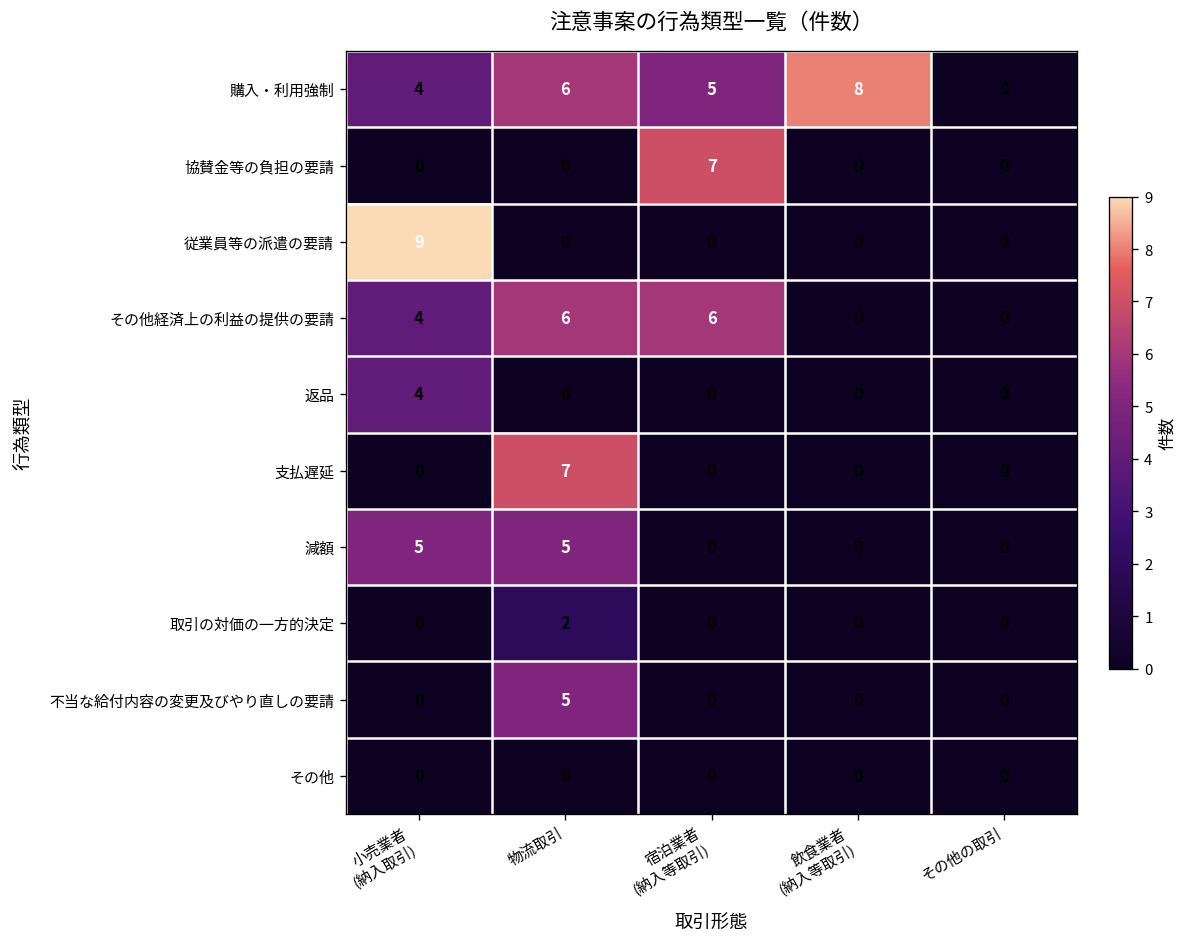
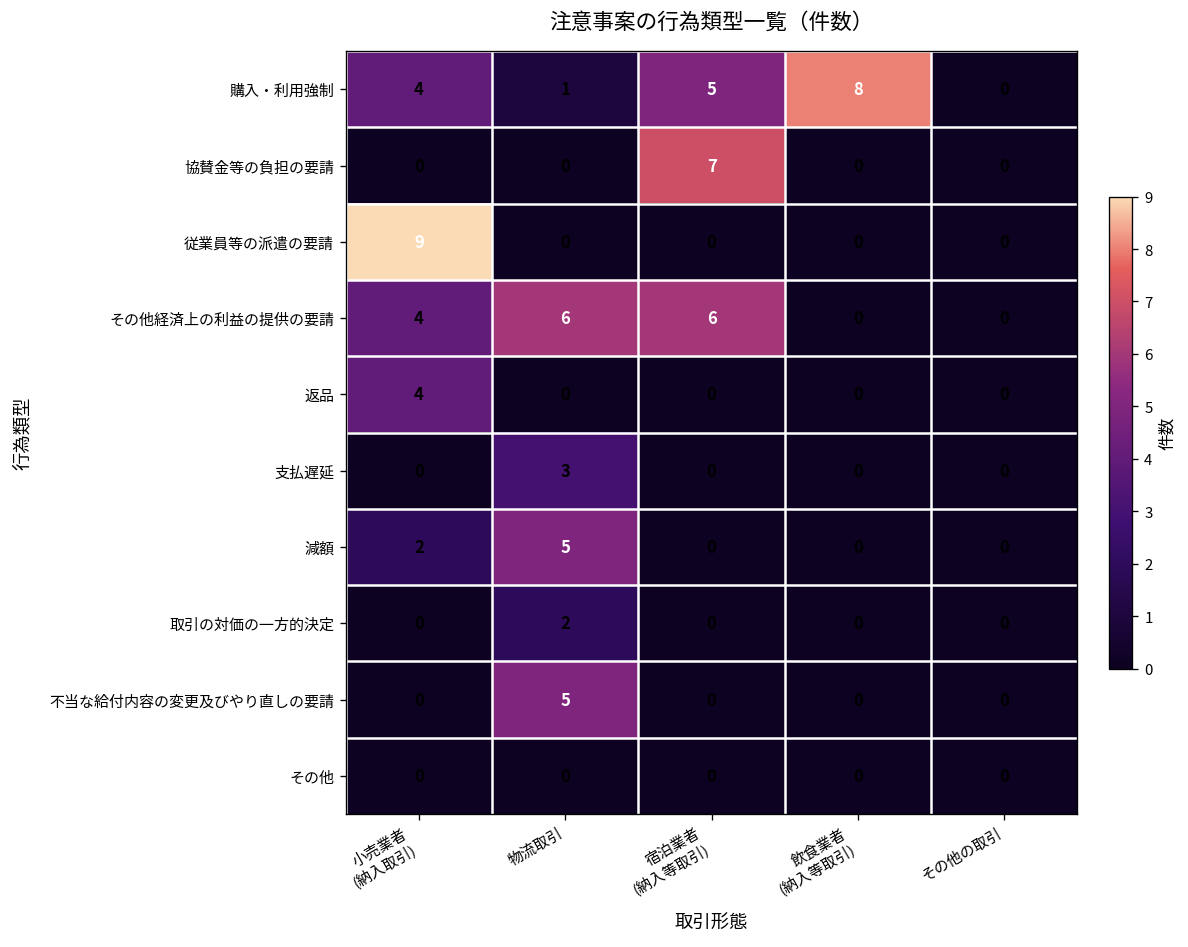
  {
    "購入・利用強制": {
      "小売業者 (納入取引)": 4,
-     "物流取引": 6,
+     "物流取引": 1,
      "宿泊業者 (納入等取引)": 5,
      "飲食業者 (納入等取引)": 8
    },
    "協賛金等の負担の要請": {
      "宿泊業者 (納入等取引)": 7
    },
    "従業員等の派遣の要請": {
      "小売業者 (納入取引)": 9
    },
    "その他経済上の利益の提供の要請": {
      "小売業者 (納入取引)": 4,
      "物流取引": 6,
      "宿泊業者 (納入等取引)": 6
    },
    "返品": {
      "小売業者 (納入取引)": 4
    },
    "支払遅延": {
-     "物流取引": 7
+     "物流取引": 3
    },
    "減額": {
-     "小売業者 (納入取引)": 5,
+     "小売業者 (納入取引)": 2,
      "物流取引": 5
    },
    "取引の対価の一方的決定": {
      "物流取引": 2
    },
    "不当な給付内容の変更及びやり直しの要請": {
      "物流取引": 5
    }
  }
